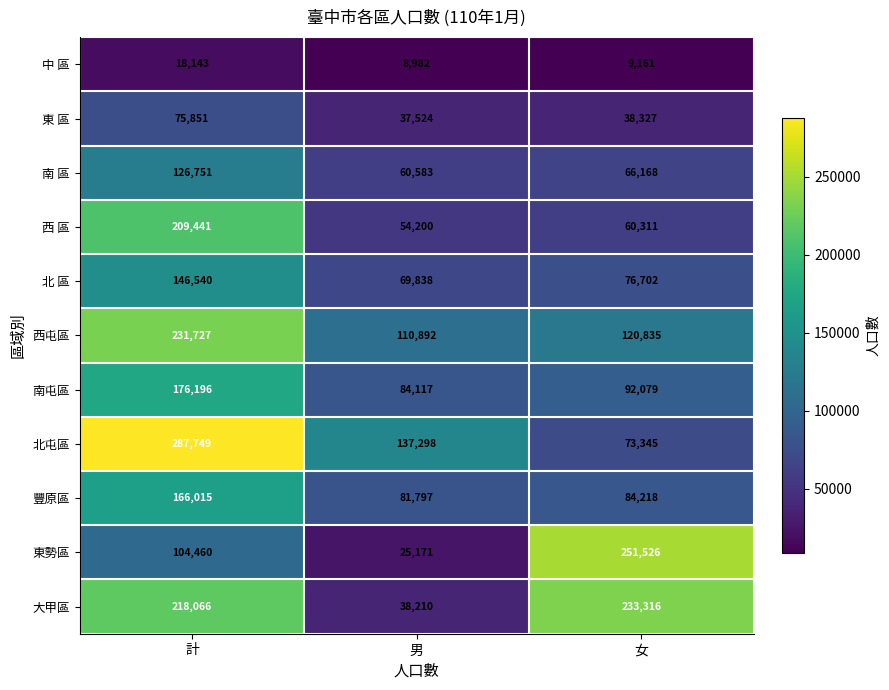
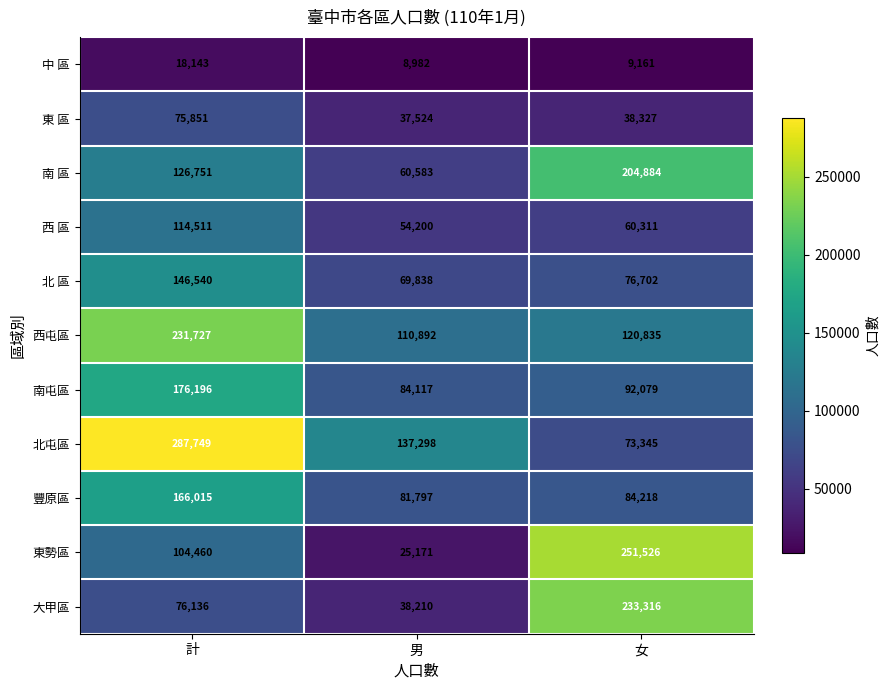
  {
    "中 區": {
      "計": "18,143",
      "男": "8,982",
      "女": "9,161"
    },
    "東 區": {
      "計": "75,851",
      "男": "37,524",
      "女": "38,327"
    },
    "南 區": {
      "計": "126,751",
      "男": "60,583",
-     "女": "66,168"
+     "女": "204,884"
    },
    "西 區": {
-     "計": "209,441",
+     "計": "114,511",
      "男": "54,200",
      "女": "60,311"
    },
    "北 區": {
      "計": "146,540",
      "男": "69,838",
      "女": "76,702"
    },
    "西屯區": {
      "計": "231,727",
      "男": "110,892",
      "女": "120,835"
    },
    "南屯區": {
      "計": "176,196",
      "男": "84,117",
      "女": "92,079"
    },
    "北屯區": {
      "計": "287,749",
      "男": "137,298",
      "女": "73,345"
    },
    "豐原區": {
      "計": "166,015",
      "男": "81,797",
      "女": "84,218"
    },
    "東勢區": {
      "計": "104,460",
      "男": "25,171",
      "女": "251,526"
    },
    "大甲區": {
-     "計": "218,066",
+     "計": "76,136",
      "男": "38,210",
      "女": "233,316"
    }
  }
